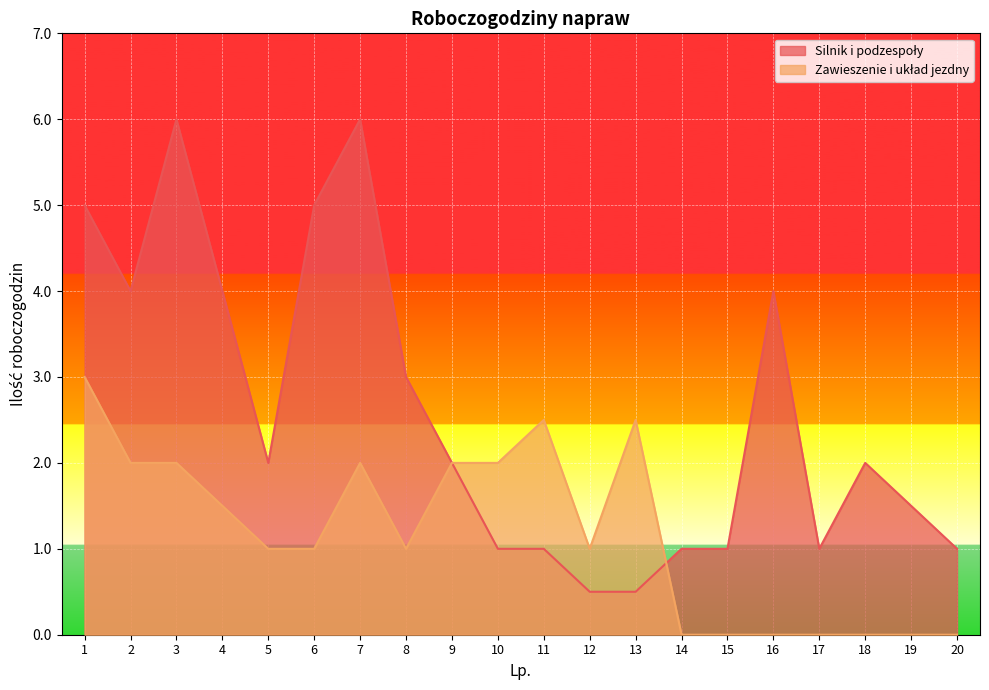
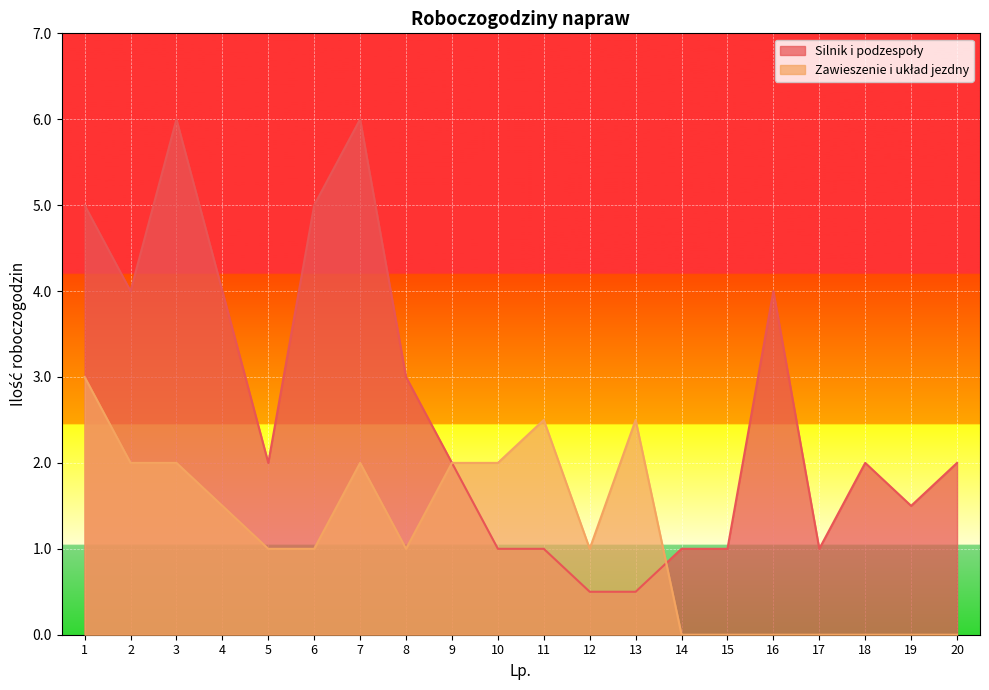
  {
    "Silnik i podzespoły": {
      "1": 5,
      "2": 4,
      "3": 6,
      "4": 4,
      "5": 2,
      "6": 5,
      "7": 6,
      "8": 3,
      "10": 1,
      "11": 1,
      "12": 0.5,
      "13": 0.5,
      "14": 1,
      "15": 1,
      "16": 4,
      "17": 1,
      "18": 2,
      "19": 1.5,
-     "20": 1
+     "20": 2
    },
    "Zawieszenie i układ jezdny": {
      "1": 3,
      "2": 2,
      "3": 2,
      "4": 1.5,
      "5": 1,
      "6": 1,
      "7": 2,
      "8": 1,
      "10": 2,
      "11": 2.5,
      "12": 1,
      "13": 2.5,
      "14": 0,
      "15": 0,
      "16": 0,
      "17": 0,
      "18": 0,
      "19": 0,
      "20": 0
    }
  }
